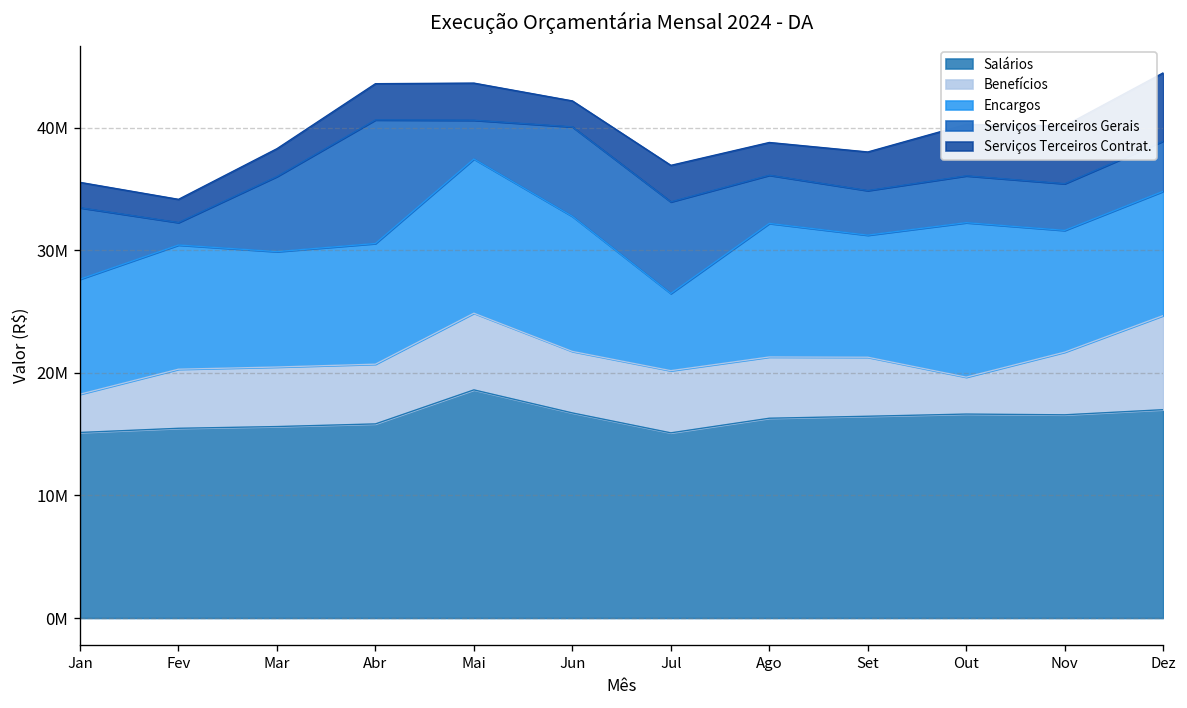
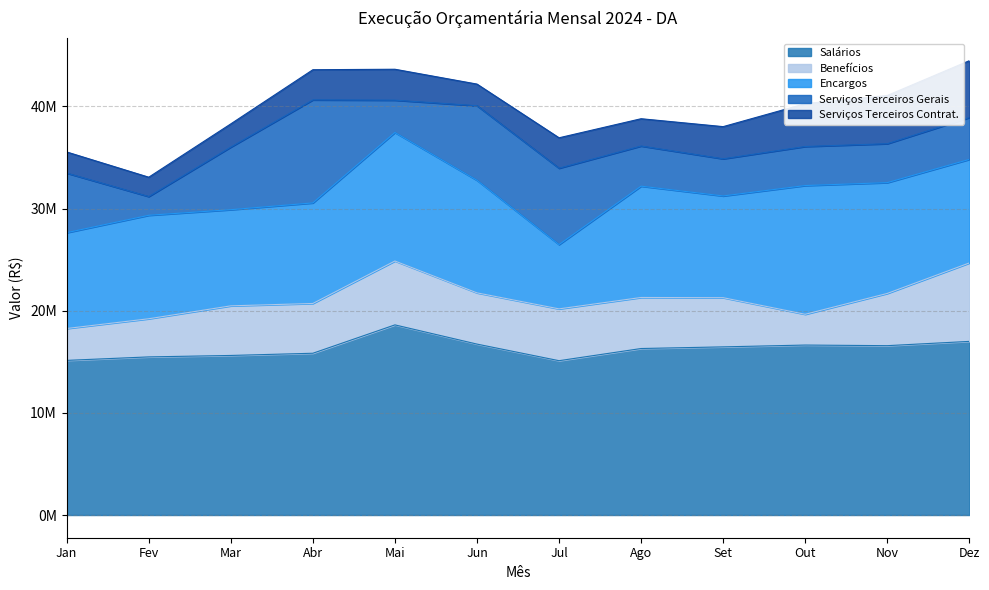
  {
    "Benefícios": {
      "Jan": 3100000,
-     "Fev": 4800000,
+     "Fev": 3700000,
      "Mar": 4900000,
      "Abr": 4900000,
      "Mai": 6300000,
      "Jun": 5000000,
      "Jul": 5100000,
      "Ago": 5000000,
      "Set": 4800000,
      "Out": 3000000,
      "Nov": 5100000,
      "Dez": 7700000
    },
    "Encargos": {
      "Jan": 9400000,
      "Fev": 10100000,
      "Mar": 9400000,
      "Abr": 9800000,
      "Mai": 12600000,
      "Jun": 11000000,
      "Jul": 6300000,
      "Ago": 10900000,
      "Set": 10000000,
      "Out": 12600000,
-     "Nov": 9900000,
+     "Nov": 10800000,
      "Dez": 10100000
    }
  }
